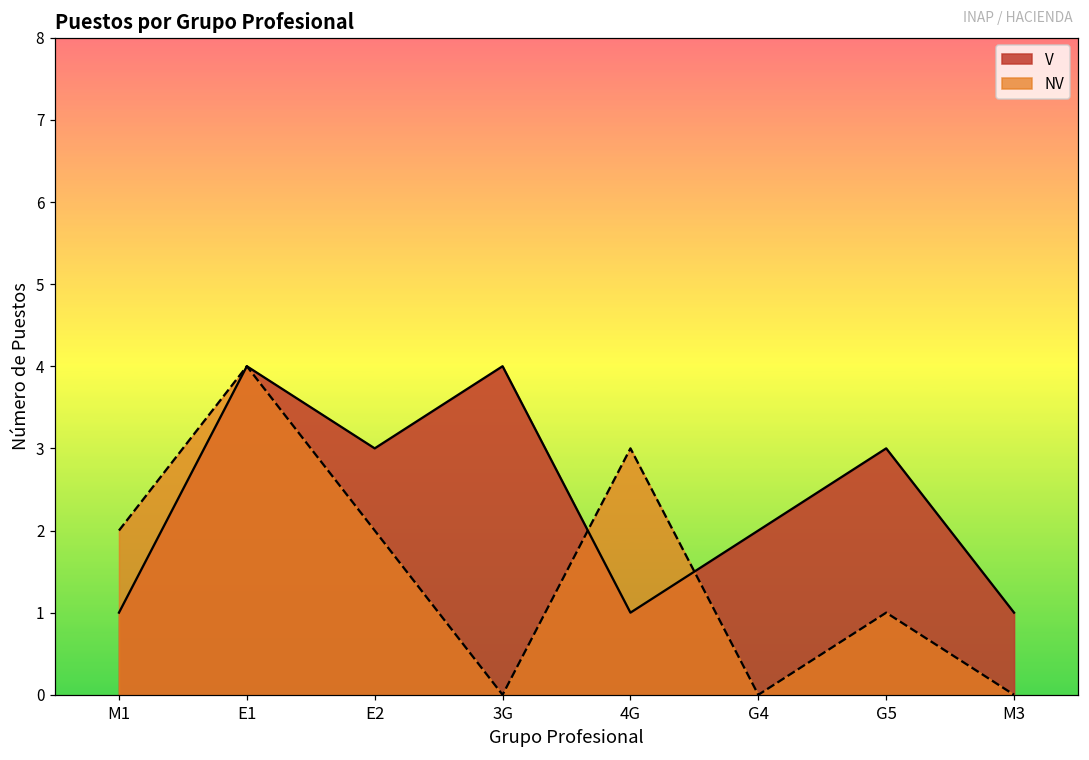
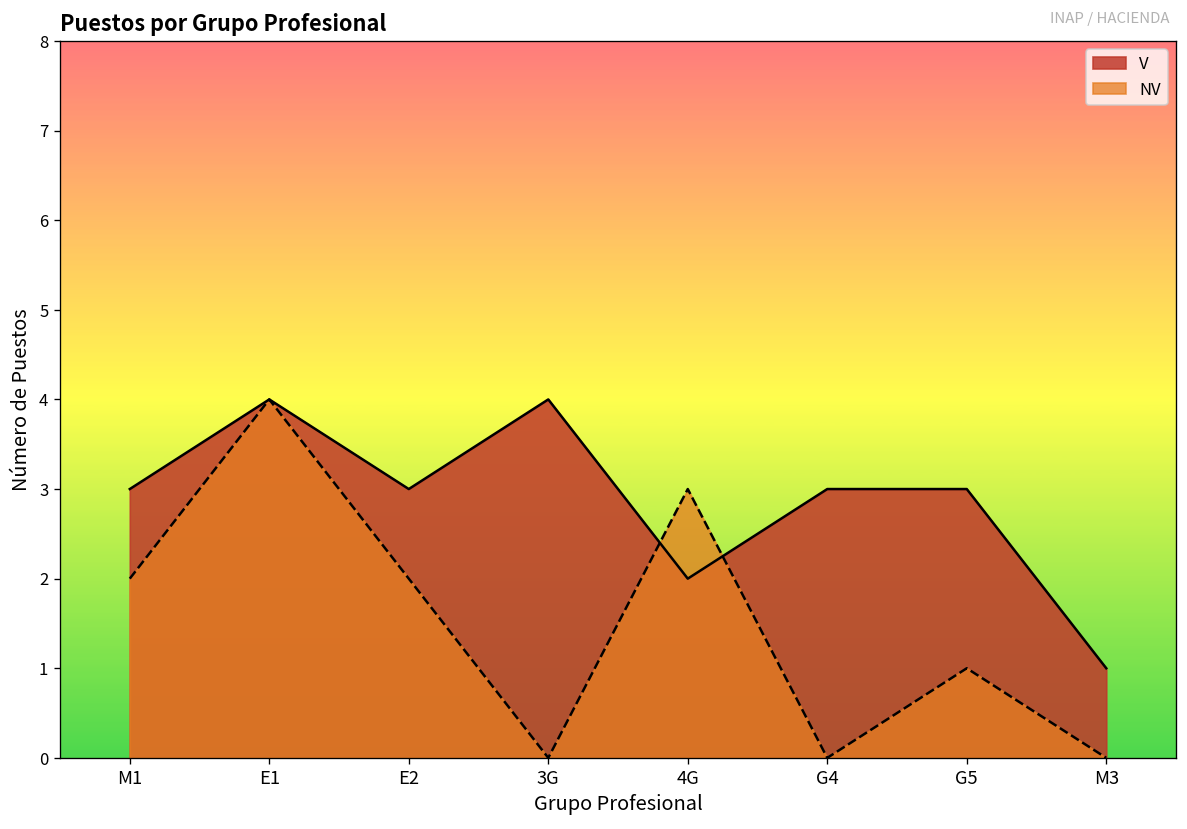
  {
    "V": {
-     "M1": 1,
+     "M1": 3,
      "E2": 3,
      "3G": 4,
-     "4G": 1,
-     "G4": 2,
+     "4G": 2,
+     "G4": 3,
      "G5": 3,
      "M3": 1
    },
    "NV": {
      "M1": 2,
      "E2": 2,
      "3G": 0,
      "4G": 3,
      "G4": 0,
      "G5": 1,
      "M3": 0
    }
  }
